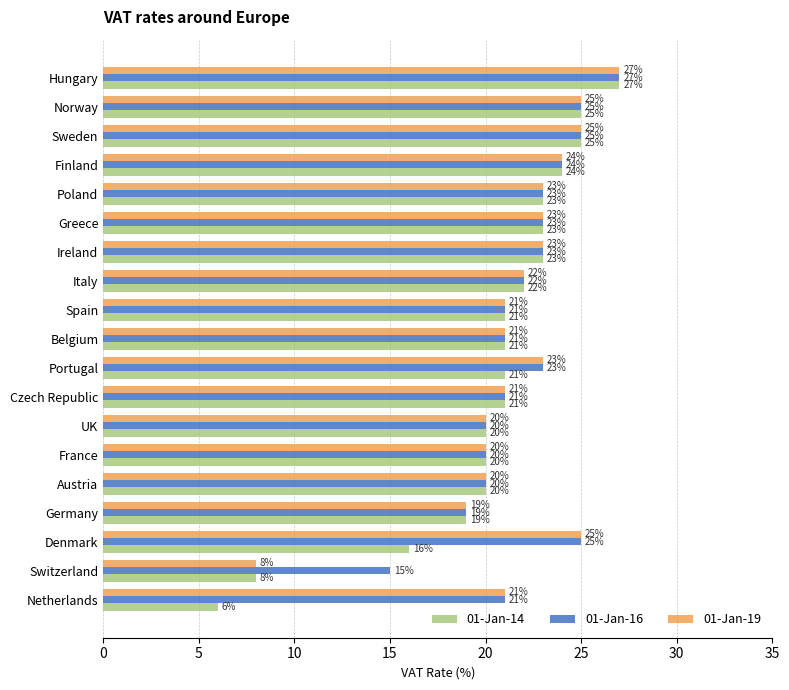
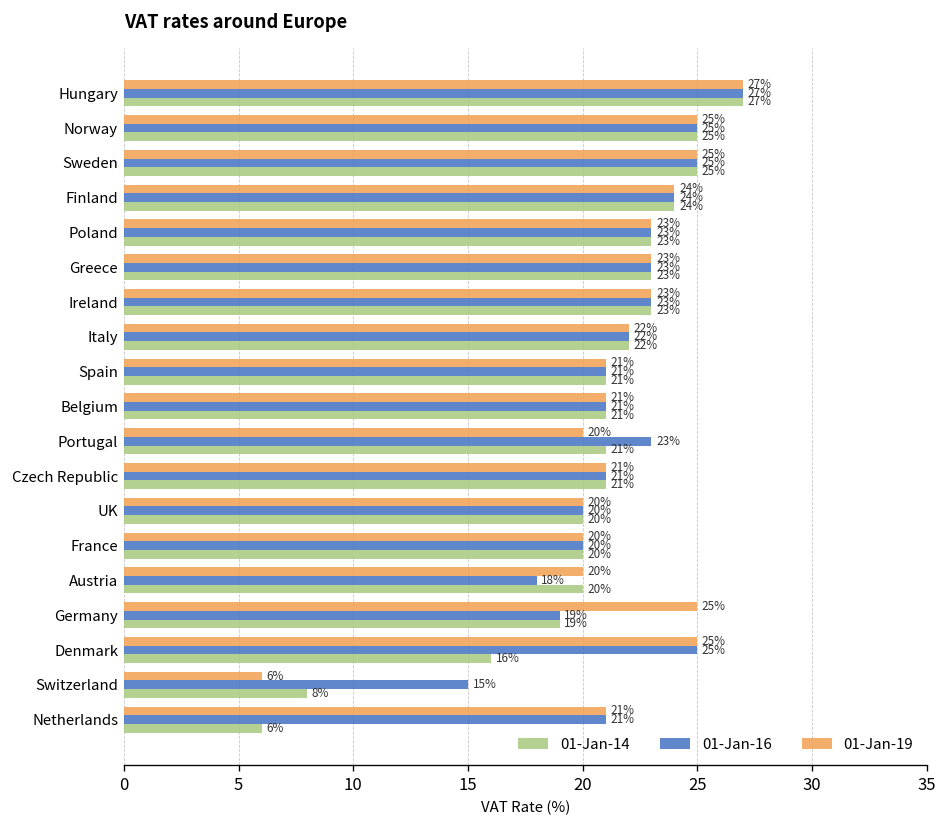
  {
    "01-Jan-14": {
      "Portugal": "21%",
      "Austria": "20%",
      "Denmark": "16%",
      "Switzerland": "8%",
      "Netherlands": "6%"
    },
    "01-Jan-16": {
      "Portugal": "23%",
-     "Austria": "20%",
+     "Austria": "18%",
      "Switzerland": "15%"
    },
    "01-Jan-19": {
-     "Portugal": "23%",
+     "Portugal": "20%",
      "Austria": "20%",
-     "Germany": "19%",
-     "Switzerland": "8%"
+     "Germany": "25%",
+     "Switzerland": "6%"
    }
  }
